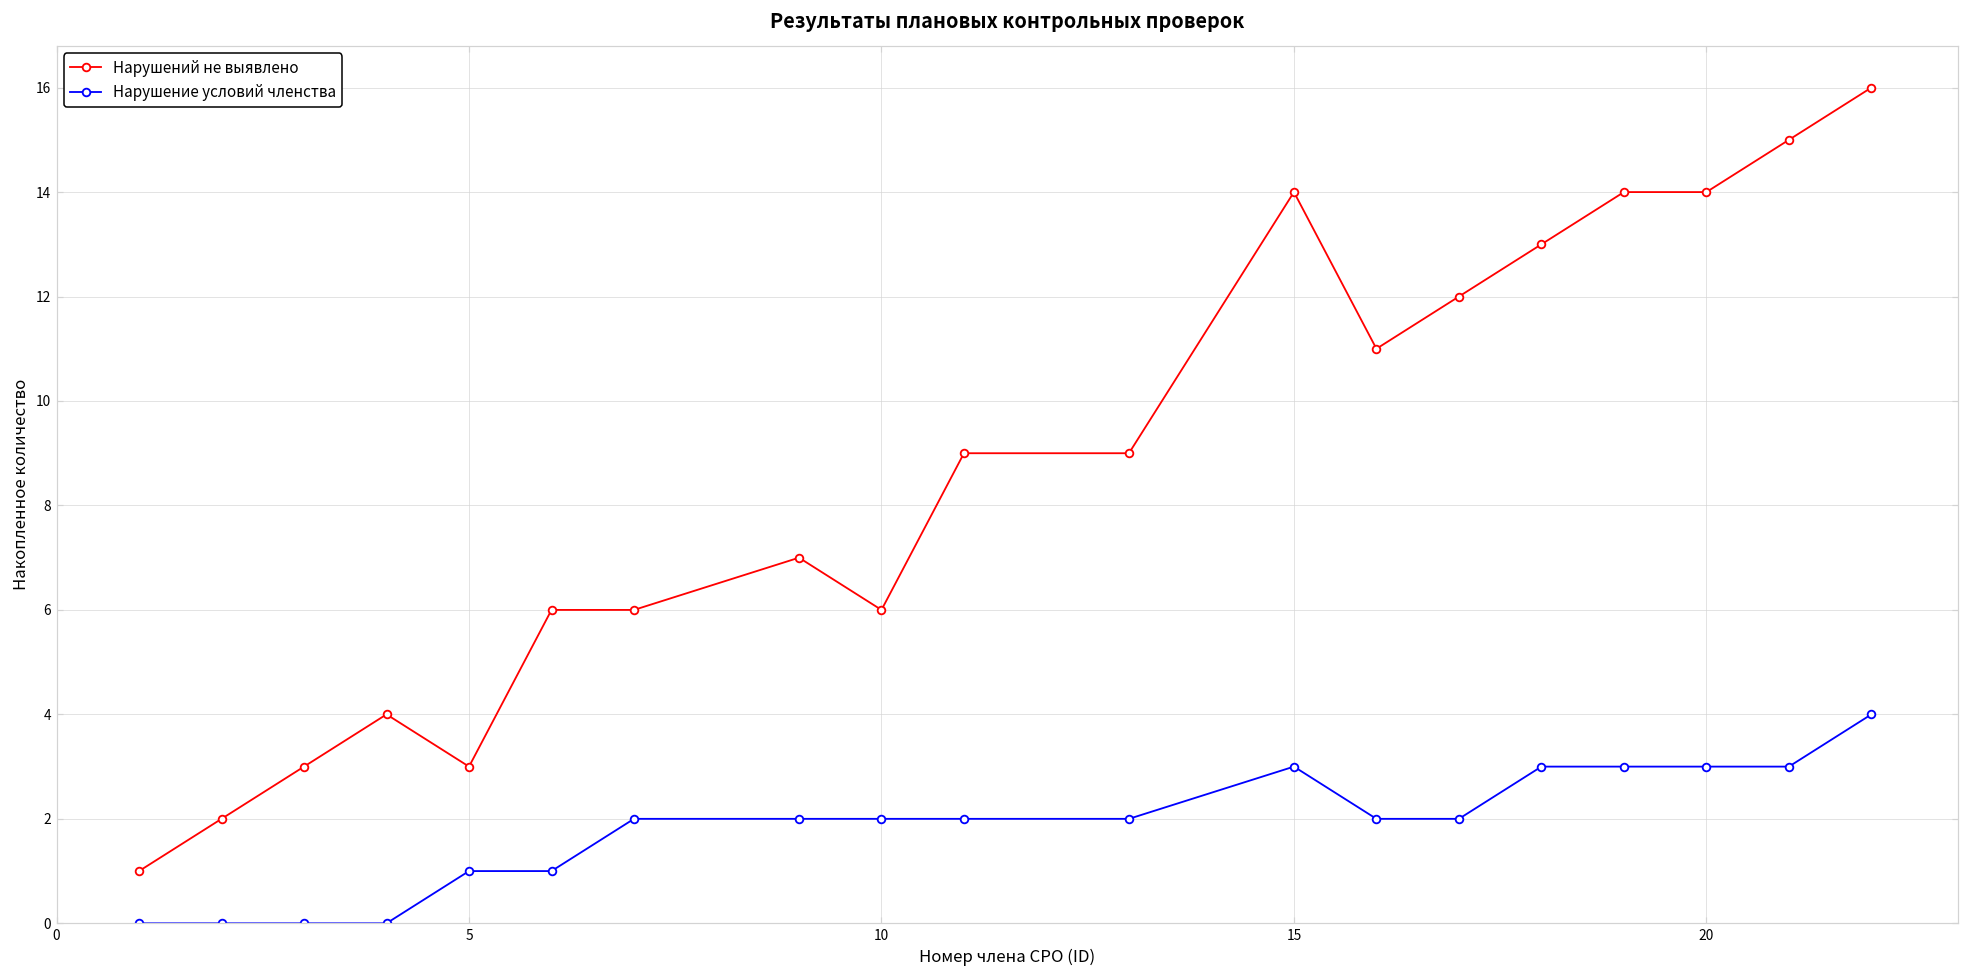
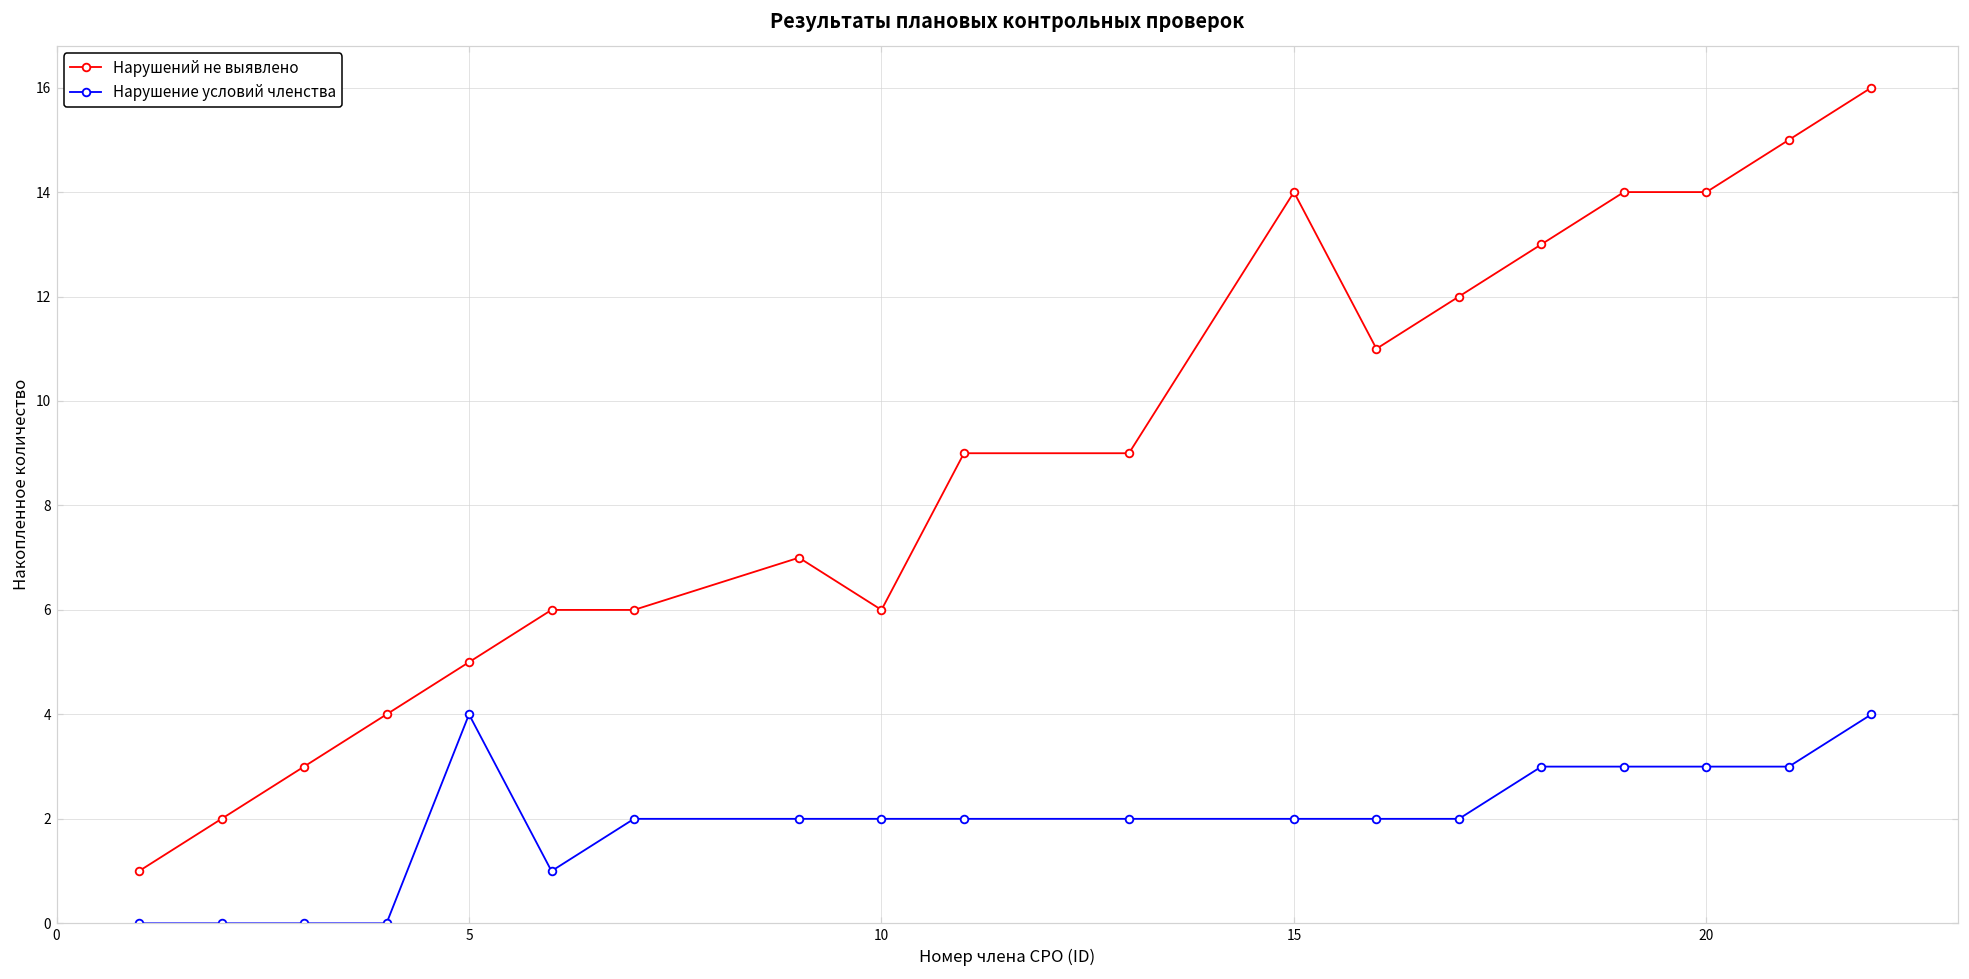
  {
    "Нарушений не выявлено": {
-     "5": 3,
+     "5": 5,
      "10": 6,
      "15": 14,
      "20": 14
    },
    "Нарушение условий членства": {
-     "5": 1,
+     "5": 4,
      "10": 2,
-     "15": 3,
+     "15": 2,
      "20": 3
    }
  }
